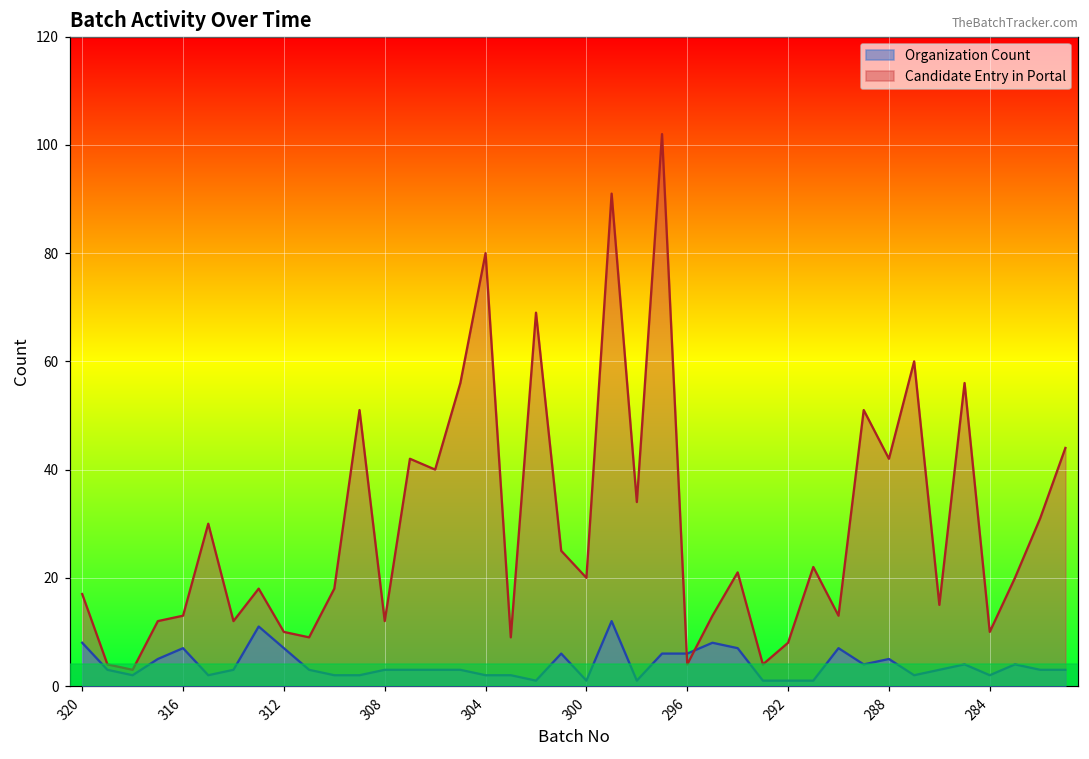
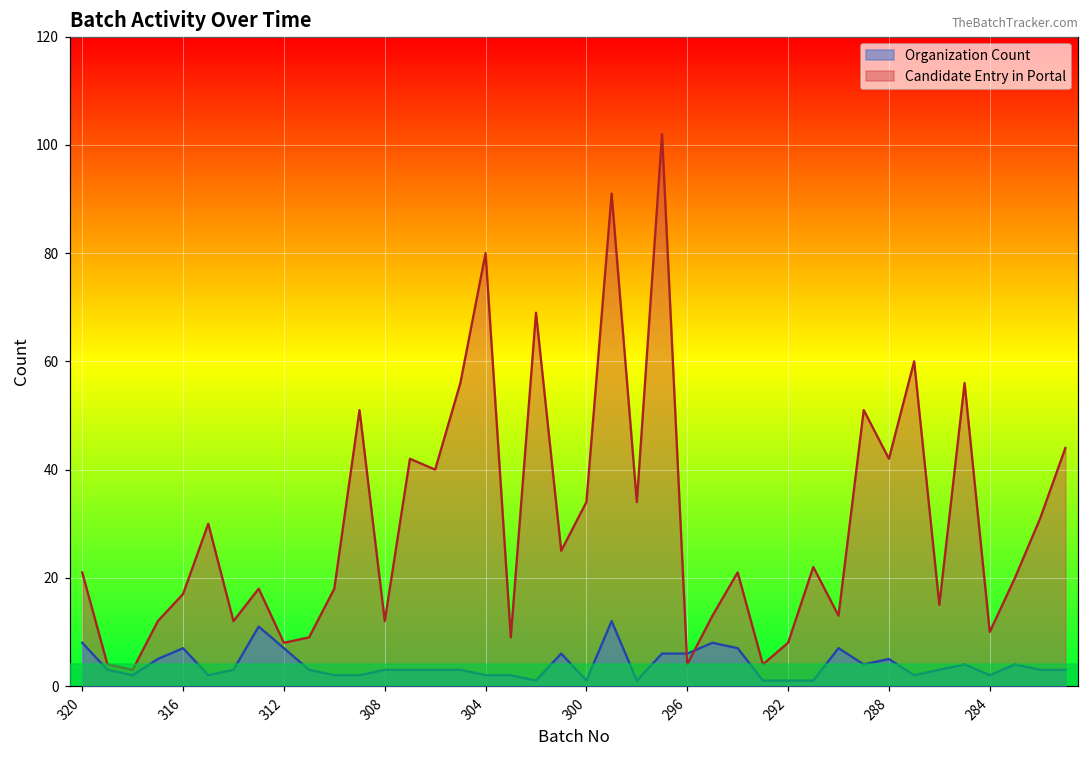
  {
    "Organization Count": {
      "320": 8,
      "316": 7,
      "312": 7,
      "296": 6,
      "288": 5
    },
    "Candidate Entry in Portal": {
-     "320": 17,
-     "316": 13,
-     "312": 10,
+     "320": 21,
+     "316": 17,
+     "312": 8,
      "308": 12,
      "304": 80,
-     "300": 20,
+     "300": 34,
      "292": 8,
      "288": 42,
      "284": 10
    }
  }
